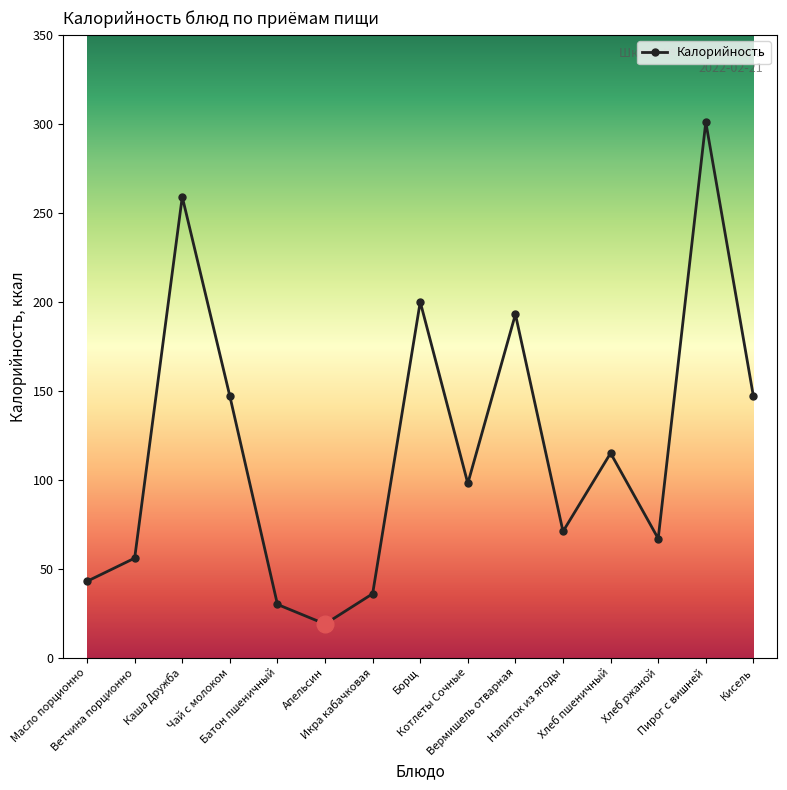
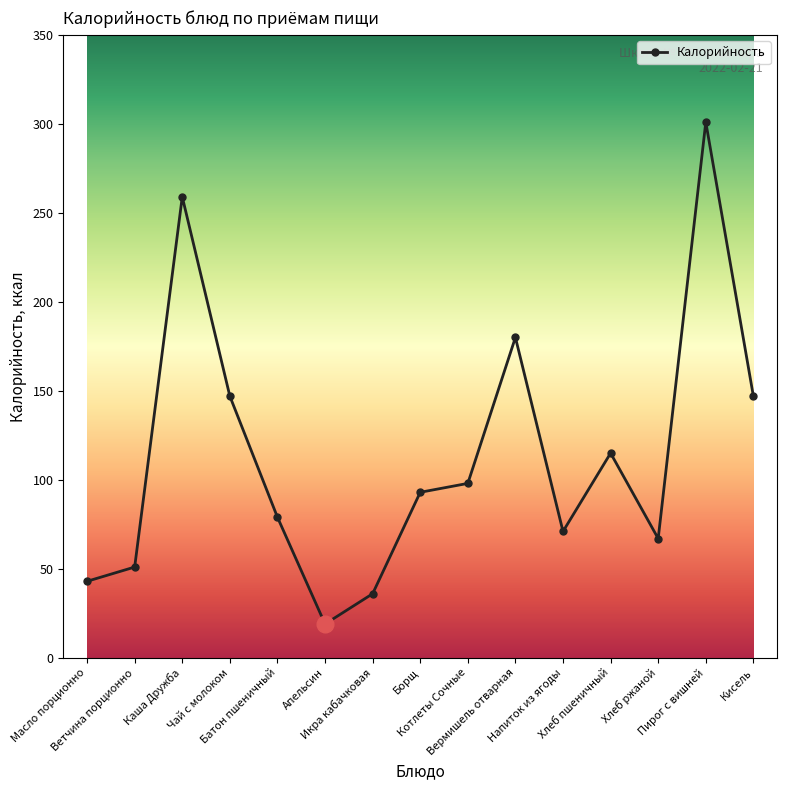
  {
    "Калорийность": {
      "Масло порционно": 43,
-     "Ветчина порционно": 56,
+     "Ветчина порционно": 51,
      "Каша Дружба": 259,
      "Чай с молоком": 147,
-     "Батон пшеничный": 30,
+     "Батон пшеничный": 79,
      "Икра кабачковая": 36,
-     "Борщ": 200,
+     "Борщ": 93,
      "Котлеты Сочные": 98,
-     "Вермишель отварная": 193,
+     "Вермишель отварная": 180,
      "Напиток из ягоды": 71,
      "Хлеб пшеничный": 115,
      "Хлеб ржаной": 67,
      "Пирог с вишней": 301,
      "Кисель": 147
    }
  }
